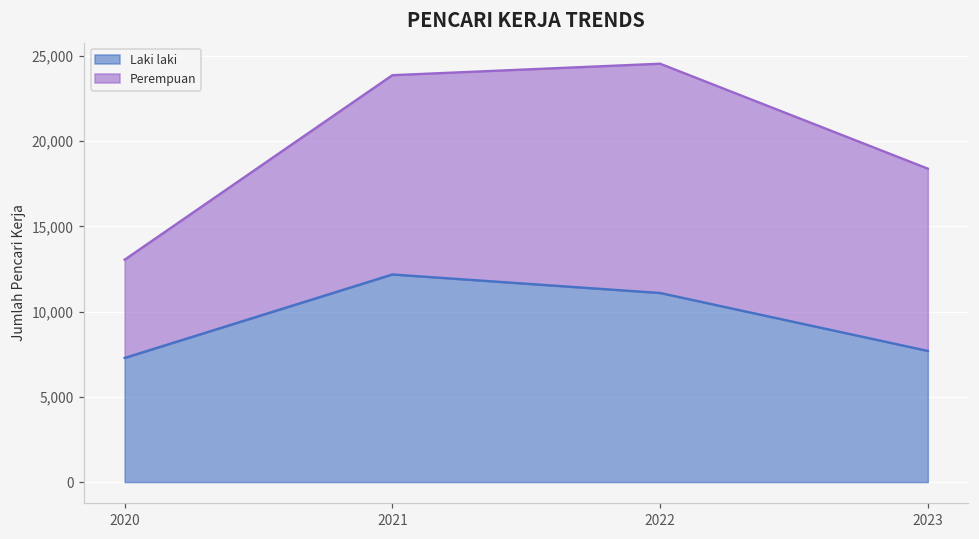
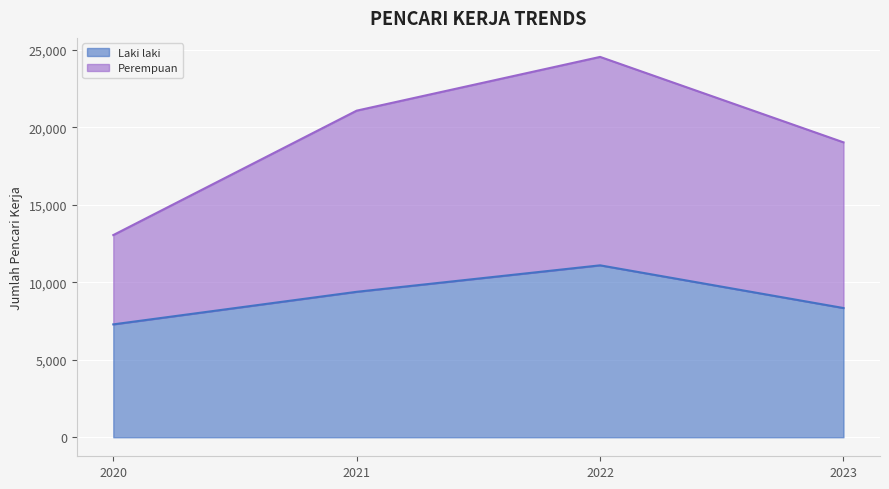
  {
    "Laki laki": {
      "2020": "7,300",
-     "2021": "12,200",
+     "2021": "9,400",
      "2022": "11,100",
-     "2023": "7,700"
+     "2023": "8,300"
    },
    "Perempuan": {
      "2020": "5,800",
      "2021": "11,700",
      "2022": "13,400",
      "2023": "10,700"
    }
  }
